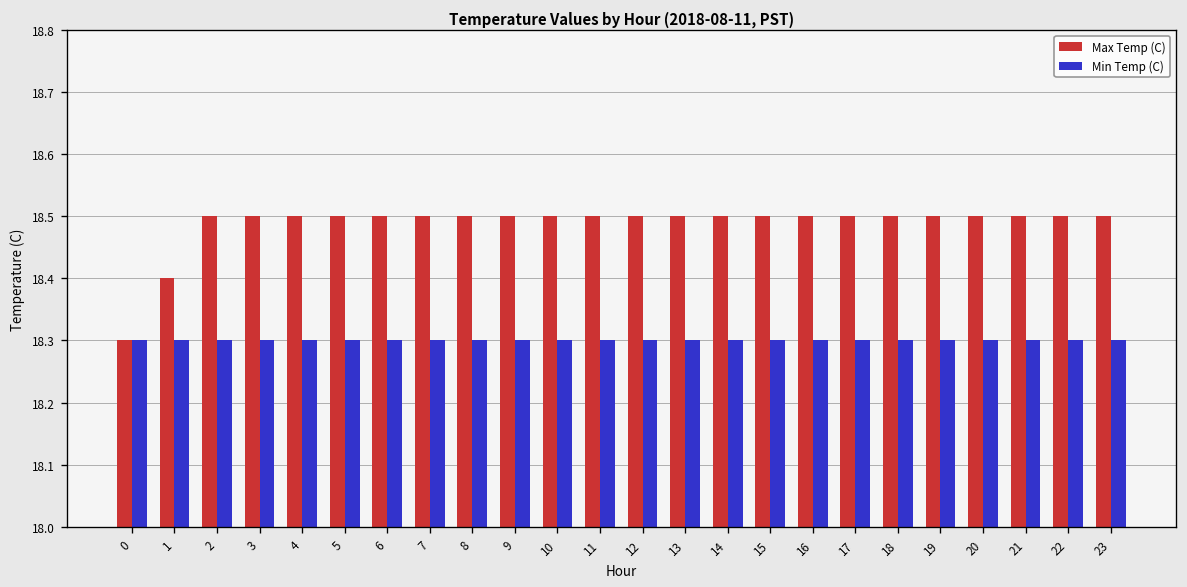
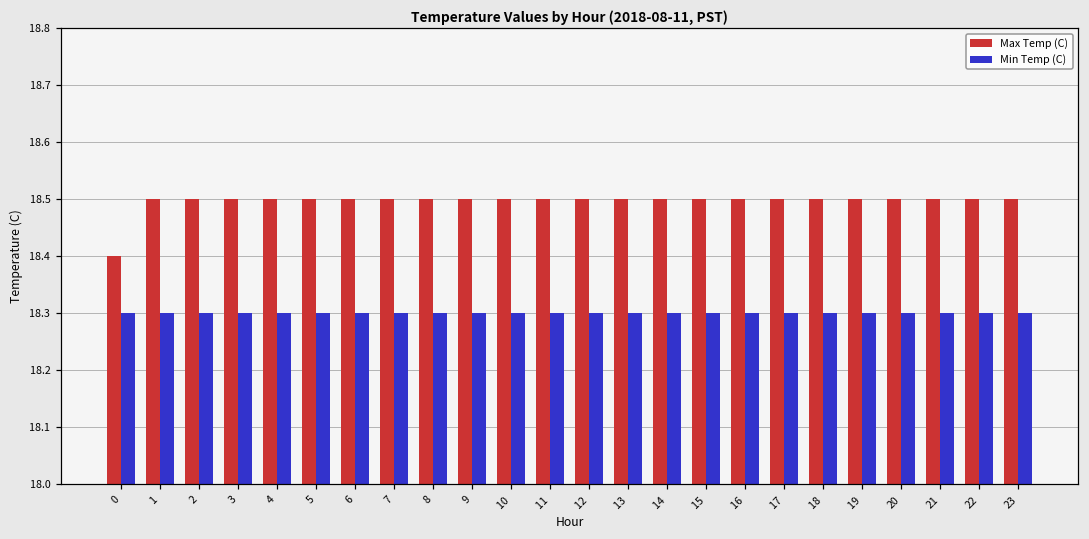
  {
    "Max Temp (C)": {
-     "0": 18.3,
-     "1": 18.4,
+     "0": 18.4,
+     "1": 18.5,
      "2": 18.5,
      "3": 18.5,
      "4": 18.5,
      "5": 18.5,
      "6": 18.5,
      "7": 18.5,
      "8": 18.5,
      "9": 18.5,
      "10": 18.5,
      "11": 18.5,
      "12": 18.5,
      "13": 18.5,
      "14": 18.5,
      "15": 18.5,
      "16": 18.5,
      "17": 18.5,
      "18": 18.5,
      "19": 18.5,
      "20": 18.5,
      "21": 18.5,
      "22": 18.5,
      "23": 18.5
    },
    "Min Temp (C)": {
      "0": 18.3,
      "1": 18.3,
      "2": 18.3,
      "3": 18.3,
      "4": 18.3,
      "5": 18.3,
      "6": 18.3,
      "7": 18.3,
      "8": 18.3,
      "9": 18.3,
      "10": 18.3,
      "11": 18.3,
      "12": 18.3,
      "13": 18.3,
      "14": 18.3,
      "15": 18.3,
      "16": 18.3,
      "17": 18.3,
      "18": 18.3,
      "19": 18.3,
      "20": 18.3,
      "21": 18.3,
      "22": 18.3,
      "23": 18.3
    }
  }
